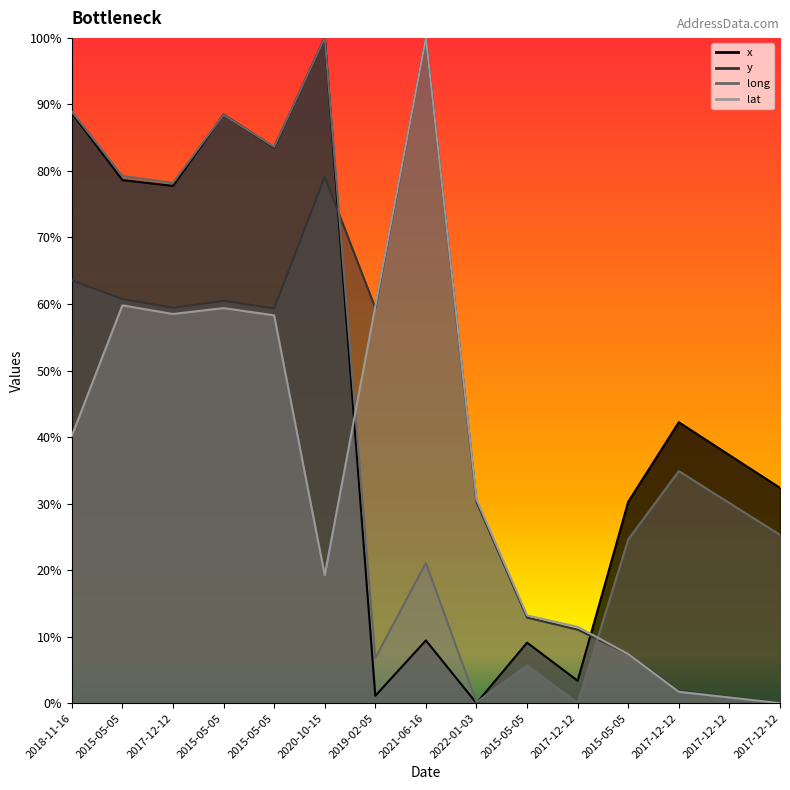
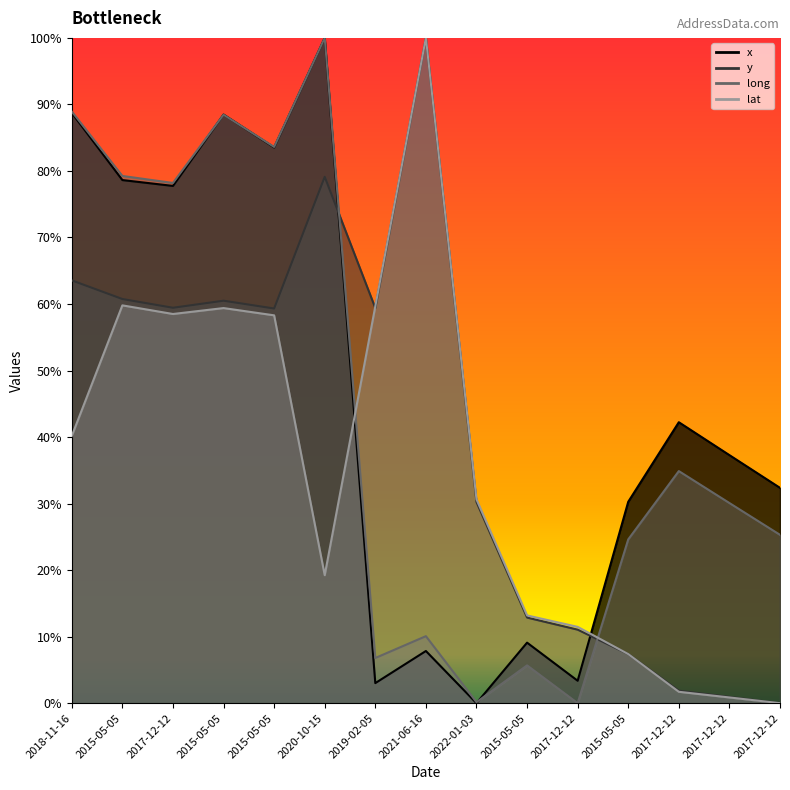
  {
    "x": {
-     "2019-02-05": "1%",
-     "2021-06-16": "9%"
+     "2019-02-05": "3%",
+     "2021-06-16": "8%"
    },
    "y": {
      "2018-11-16": "64%",
      "2020-10-15": "79%",
      "2022-01-03": "30%"
    },
    "long": {
      "2019-02-05": "7%",
-     "2021-06-16": "21%"
+     "2021-06-16": "10%"
    },
    "lat": {
      "2018-11-16": "40%",
      "2020-10-15": "19%",
      "2022-01-03": "31%"
    }
  }
